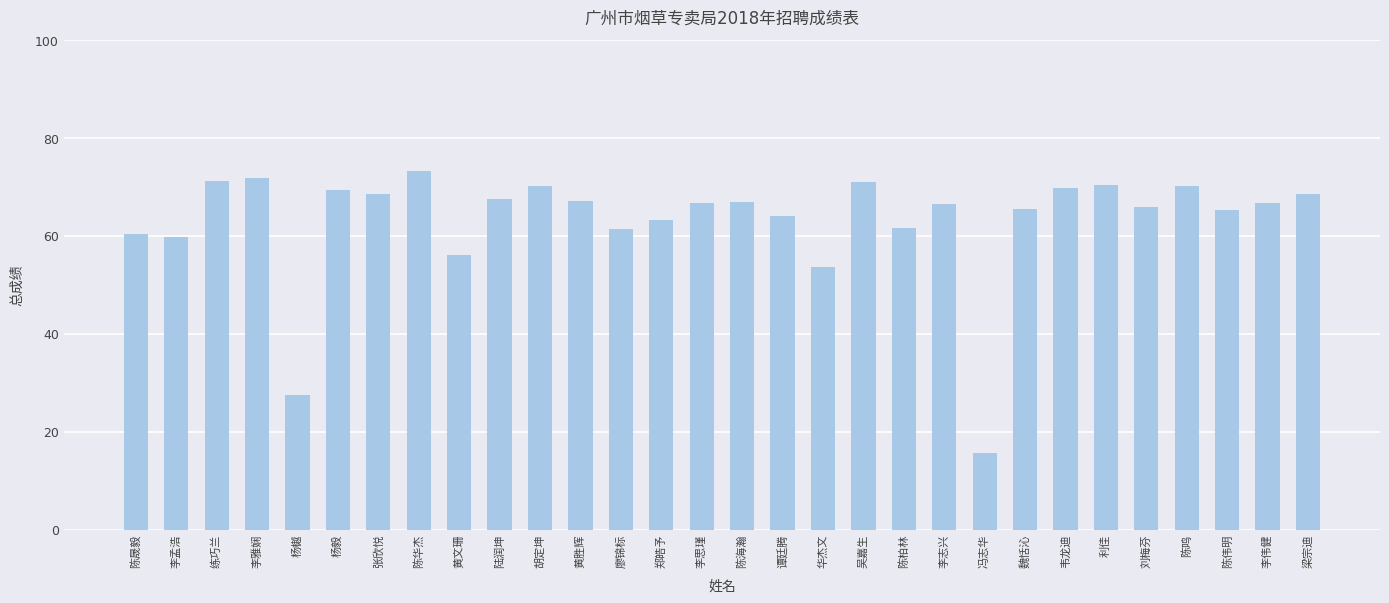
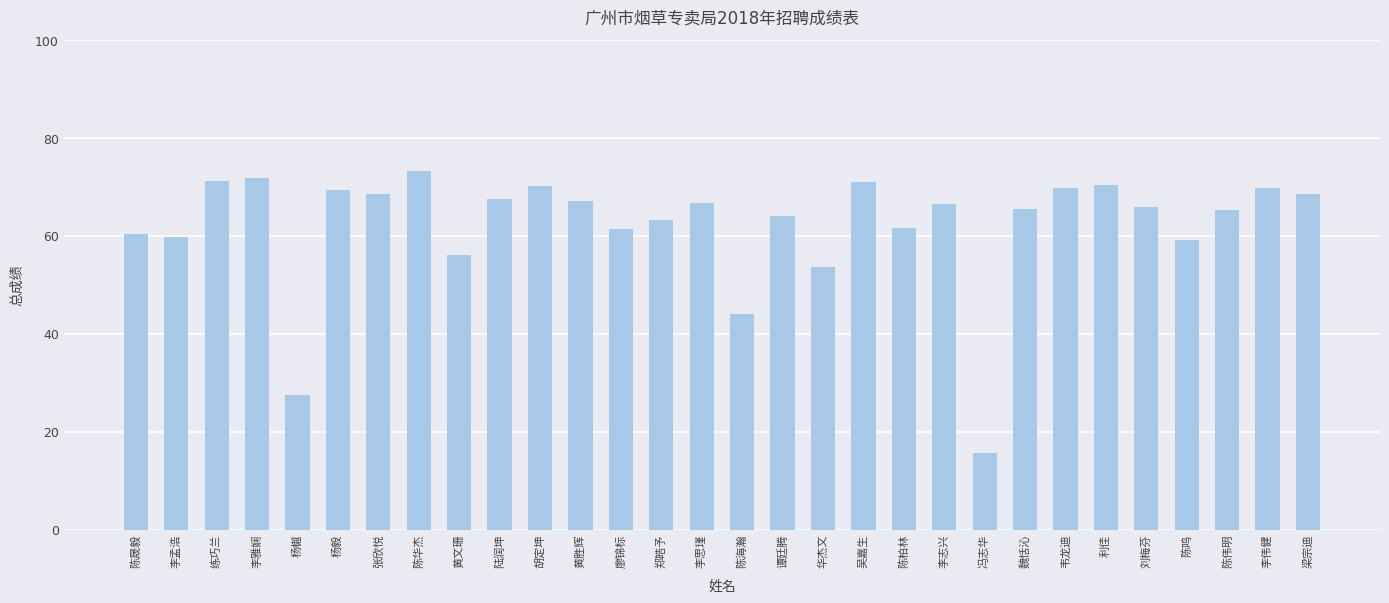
  {
    "陈晟毅": 60,
    "李孟浩": 60,
    "练巧兰": 71,
    "李雅娴": 72,
    "杨樾": 28,
    "杨毅": 69,
    "张欣悦": 69,
    "陈华杰": 73,
    "黄文珊": 56,
    "陆润坤": 68,
    "胡定坤": 70,
    "黄胜辉": 67,
    "廖锦标": 62,
    "郑皓予": 63,
    "李思瑾": 67,
-   "陈海瀚": 67,
+   "陈海瀚": 44,
    "谭廷腾": 64,
    "华杰文": 54,
    "吴嘉生": 71,
    "陈柏林": 62,
    "李志兴": 67,
    "冯志华": 16,
    "魏恬沁": 65,
    "韦龙迪": 70,
    "利佳": 71,
    "刘梅芬": 66,
-   "陈鸣": 70,
+   "陈鸣": 59,
    "陈伟明": 65,
-   "李伟健": 67,
+   "李伟健": 70,
    "梁宗迪": 69
  }
